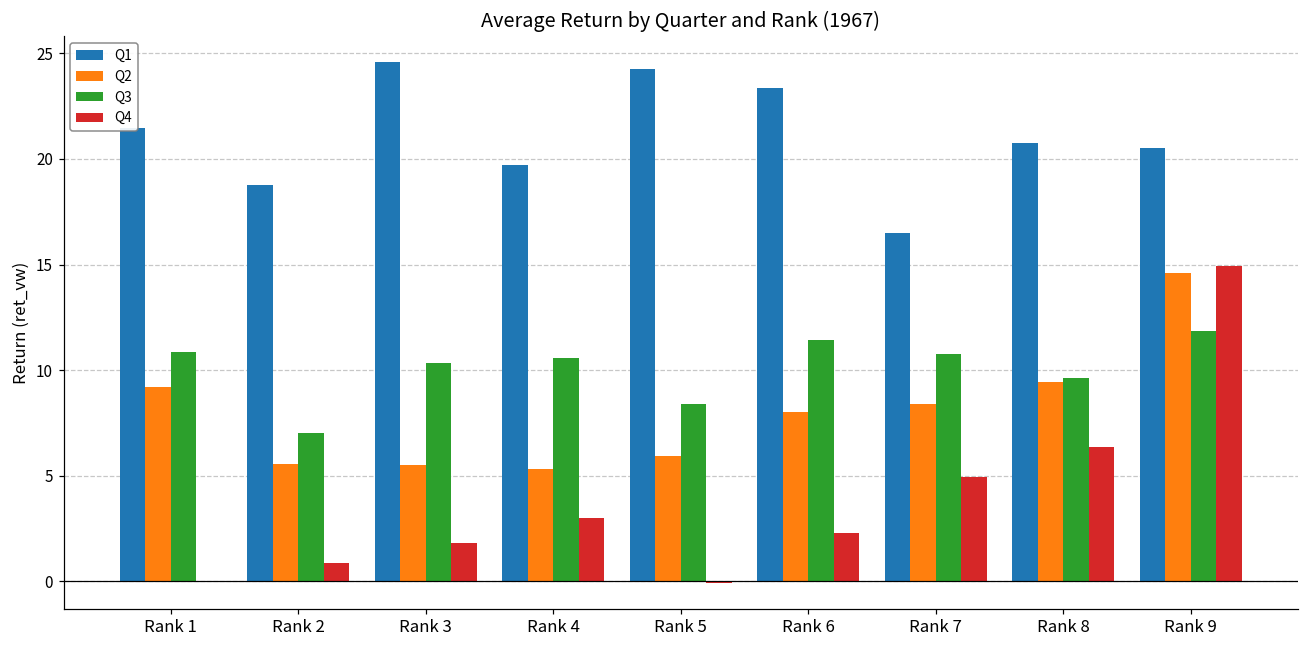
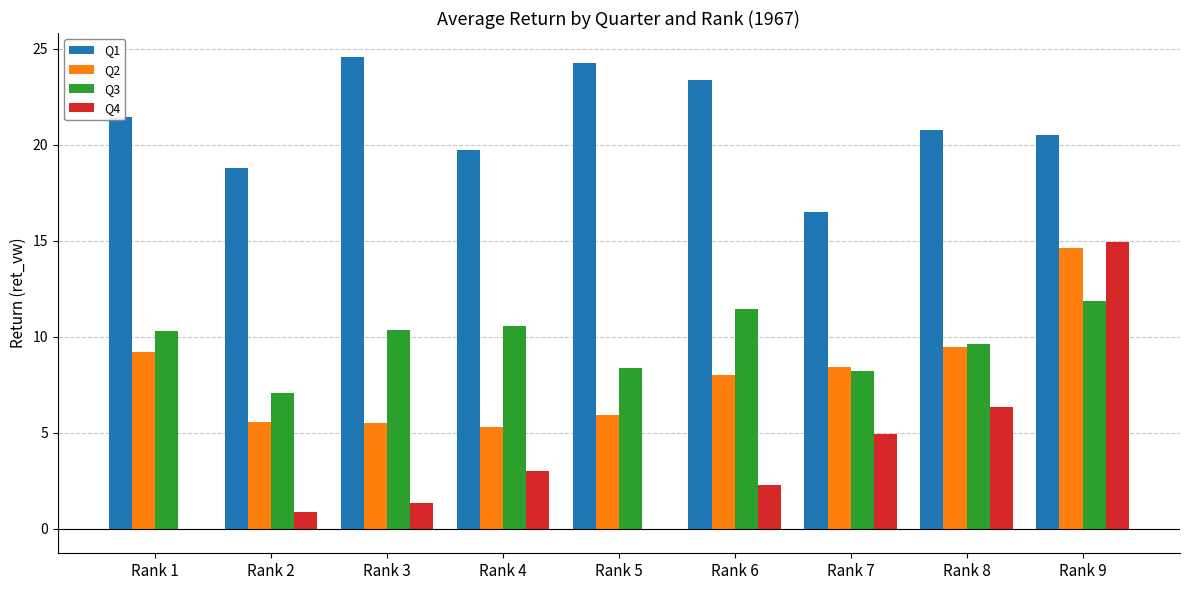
  {
    "Q1": {
      "Rank 2": 18.8,
      "Rank 3": 24.6,
      "Rank 4": 19.7,
      "Rank 5": 24.3,
      "Rank 6": 23.4,
      "Rank 7": 16.5,
      "Rank 8": 20.8,
      "Rank 9": 20.5
    },
    "Q2": {
      "Rank 1": 9.2,
      "Rank 2": 5.5,
      "Rank 3": 5.5,
      "Rank 4": 5.3,
      "Rank 5": 5.9,
      "Rank 6": 8.0,
      "Rank 7": 8.4,
      "Rank 8": 9.4,
      "Rank 9": 14.6
    },
    "Q3": {
-     "Rank 1": 10.9,
+     "Rank 1": 10.3,
      "Rank 2": 7.0,
      "Rank 3": 10.3,
      "Rank 4": 10.6,
      "Rank 5": 8.4,
      "Rank 6": 11.4,
-     "Rank 7": 10.8,
+     "Rank 7": 8.2,
      "Rank 8": 9.6,
      "Rank 9": 11.9
    },
    "Q4": {
      "Rank 2": 0.9,
-     "Rank 3": 1.8,
+     "Rank 3": 1.3,
      "Rank 4": 3.0,
      "Rank 6": 2.3,
      "Rank 7": 4.9,
      "Rank 8": 6.3,
      "Rank 9": 14.9
    }
  }
